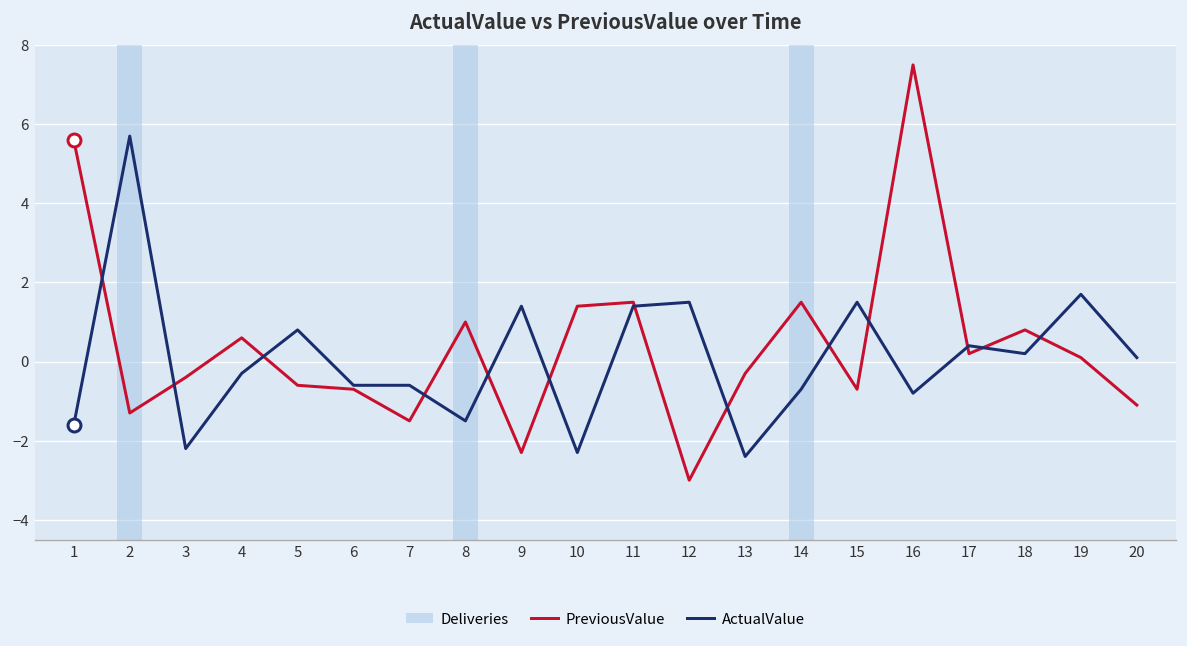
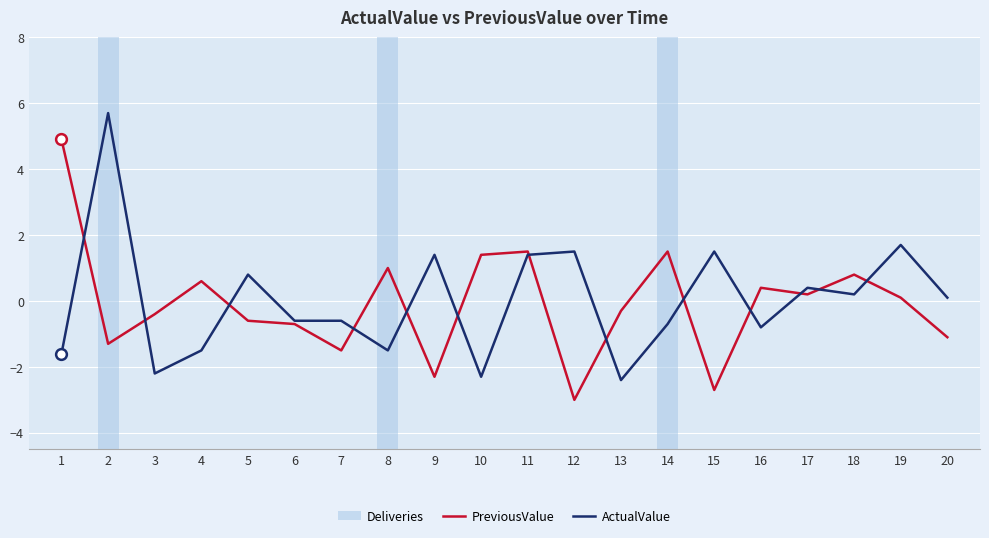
  {
    "PreviousValue": {
-     "1": 5.6,
+     "1": 4.9,
      "2": -1.3,
      "3": -0.4,
      "4": 0.6,
      "5": -0.6,
      "6": -0.7,
      "7": -1.5,
      "8": 1.0,
      "9": -2.3,
      "10": 1.4,
      "11": 1.5,
      "12": -3.0,
      "13": -0.3,
      "14": 1.5,
-     "15": -0.7,
-     "16": 7.5,
+     "15": -2.7,
+     "16": 0.4,
      "17": 0.2,
      "18": 0.8,
      "19": 0.1,
      "20": -1.1
    },
    "ActualValue": {
      "2": 5.7,
      "3": -2.2,
-     "4": -0.3,
+     "4": -1.5,
      "5": 0.8,
      "6": -0.6,
      "7": -0.6,
      "8": -1.5,
      "9": 1.4,
      "10": -2.3,
      "11": 1.4,
      "12": 1.5,
      "13": -2.4,
      "14": -0.7,
      "15": 1.5,
      "16": -0.8,
      "17": 0.4,
      "18": 0.2,
      "19": 1.7,
      "20": 0.1
    }
  }
